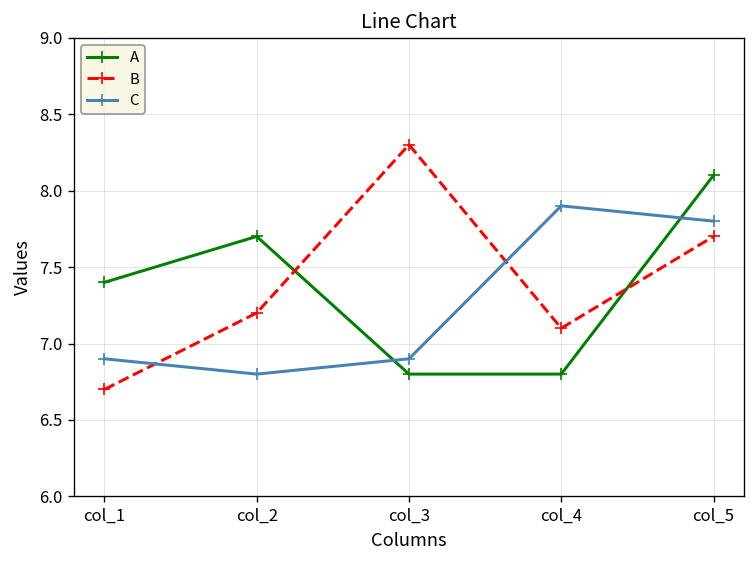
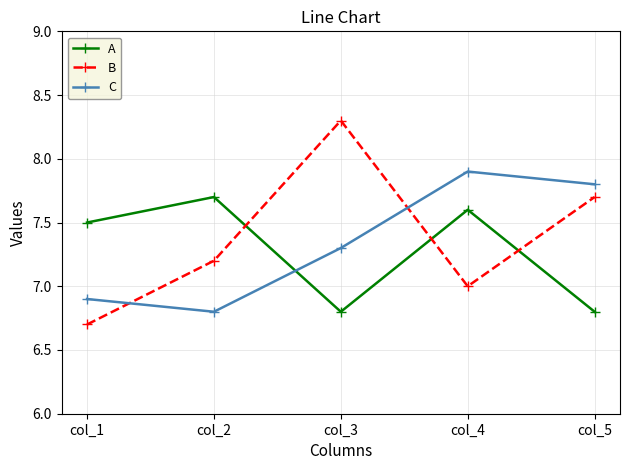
  {
    "A": {
-     "col_1": 7.4,
+     "col_1": 7.5,
      "col_2": 7.7,
      "col_3": 6.8,
-     "col_4": 6.8,
-     "col_5": 8.1
+     "col_4": 7.6,
+     "col_5": 6.8
    },
    "B": {
      "col_1": 6.7,
      "col_2": 7.2,
      "col_3": 8.3,
-     "col_4": 7.1,
+     "col_4": 7.0,
      "col_5": 7.7
    },
    "C": {
      "col_1": 6.9,
      "col_2": 6.8,
-     "col_3": 6.9,
+     "col_3": 7.3,
      "col_4": 7.9,
      "col_5": 7.8
    }
  }
